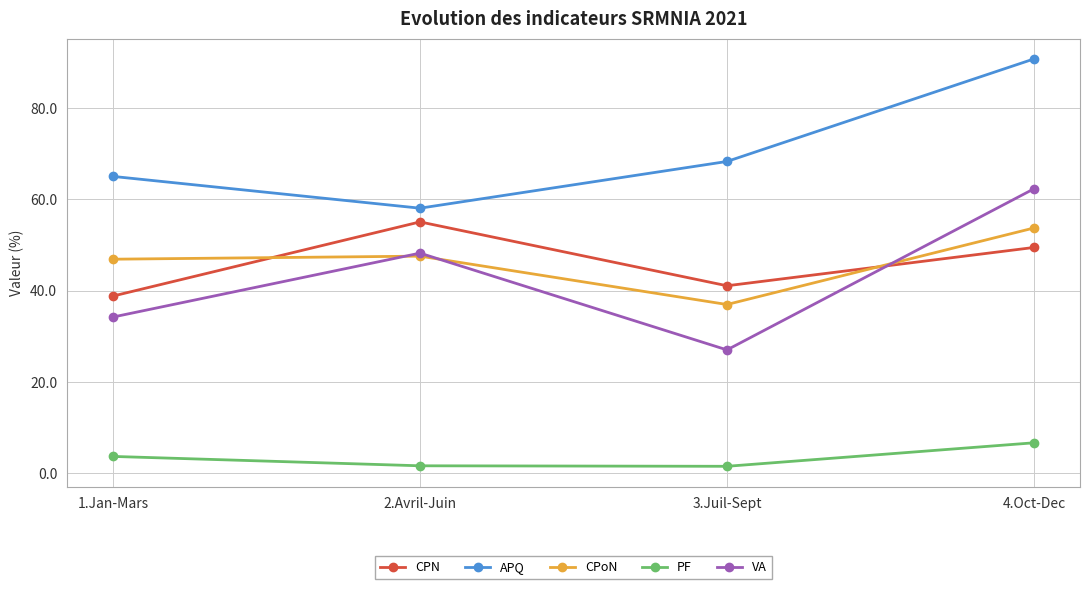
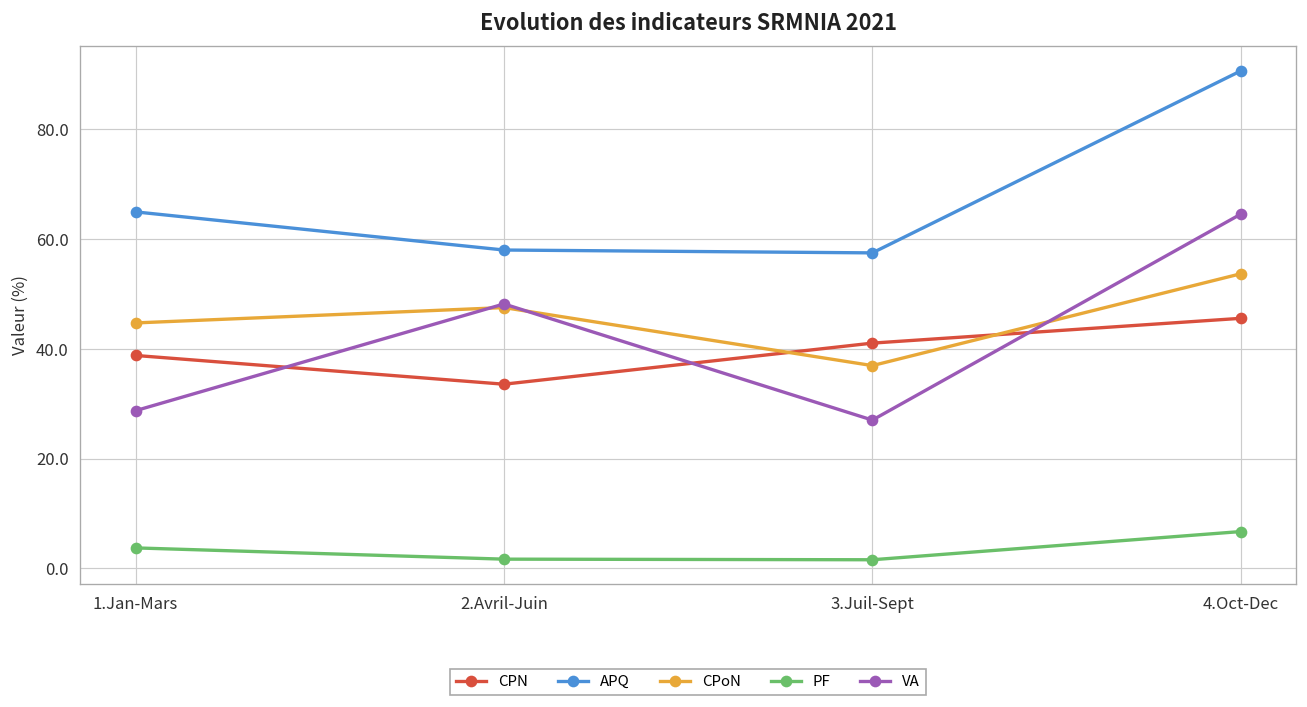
  {
    "CPN": {
      "1.Jan-Mars": 39,
-     "2.Avril-Juin": 55,
+     "2.Avril-Juin": 34,
      "3.Juil-Sept": 41,
-     "4.Oct-Dec": 49
+     "4.Oct-Dec": 46
    },
    "APQ": {
      "1.Jan-Mars": 65,
      "2.Avril-Juin": 58,
-     "3.Juil-Sept": 68,
+     "3.Juil-Sept": 58,
      "4.Oct-Dec": 91
    },
    "CPoN": {
-     "1.Jan-Mars": 47,
+     "1.Jan-Mars": 45,
      "2.Avril-Juin": 48,
      "3.Juil-Sept": 37,
      "4.Oct-Dec": 54
    },
    "PF": {
      "1.Jan-Mars": 4,
      "2.Avril-Juin": 2,
      "3.Juil-Sept": 2,
      "4.Oct-Dec": 7
    },
    "VA": {
-     "1.Jan-Mars": 34,
+     "1.Jan-Mars": 29,
      "2.Avril-Juin": 48,
      "3.Juil-Sept": 27,
-     "4.Oct-Dec": 62
+     "4.Oct-Dec": 65
    }
  }
